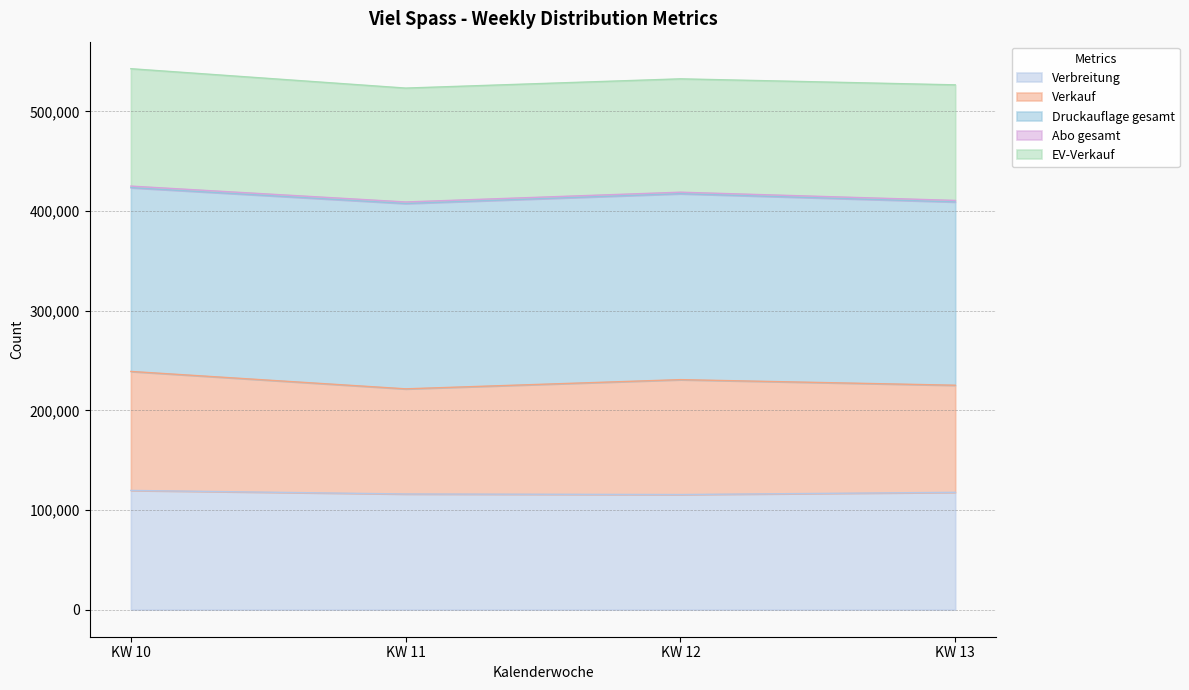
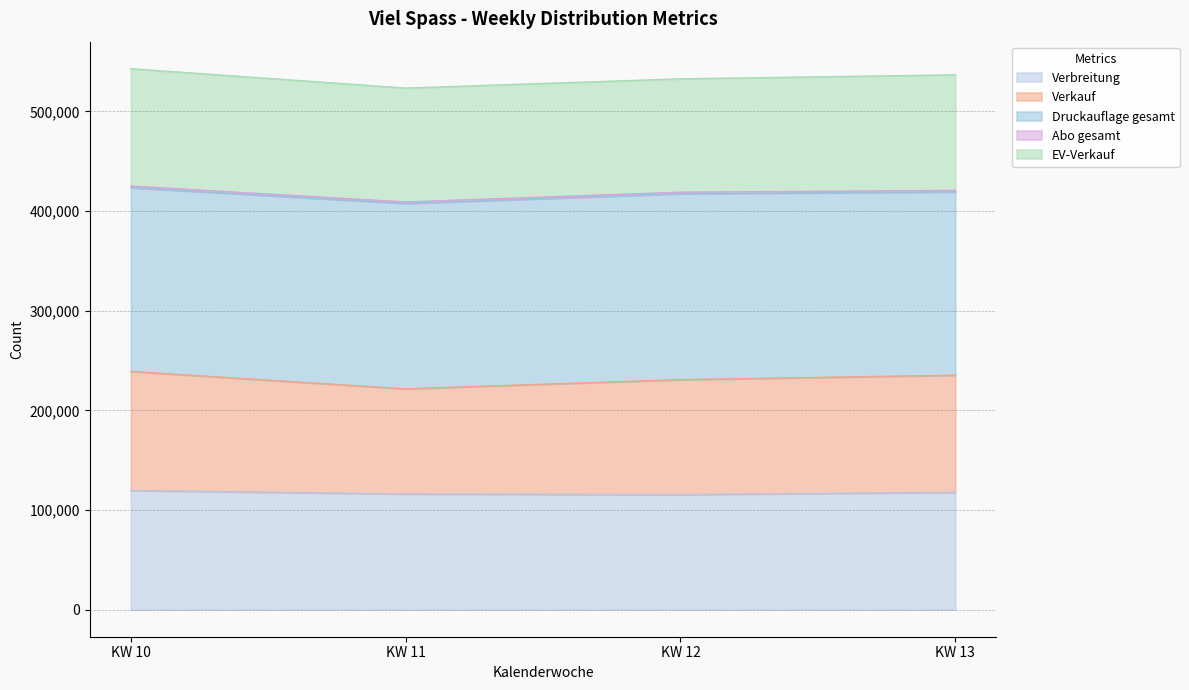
  {
    "Verkauf": {
      "KW 10": "120,000",
      "KW 11": "110,000",
      "KW 12": "120,000",
-     "KW 13": "110,000"
+     "KW 13": "120,000"
    }
  }
